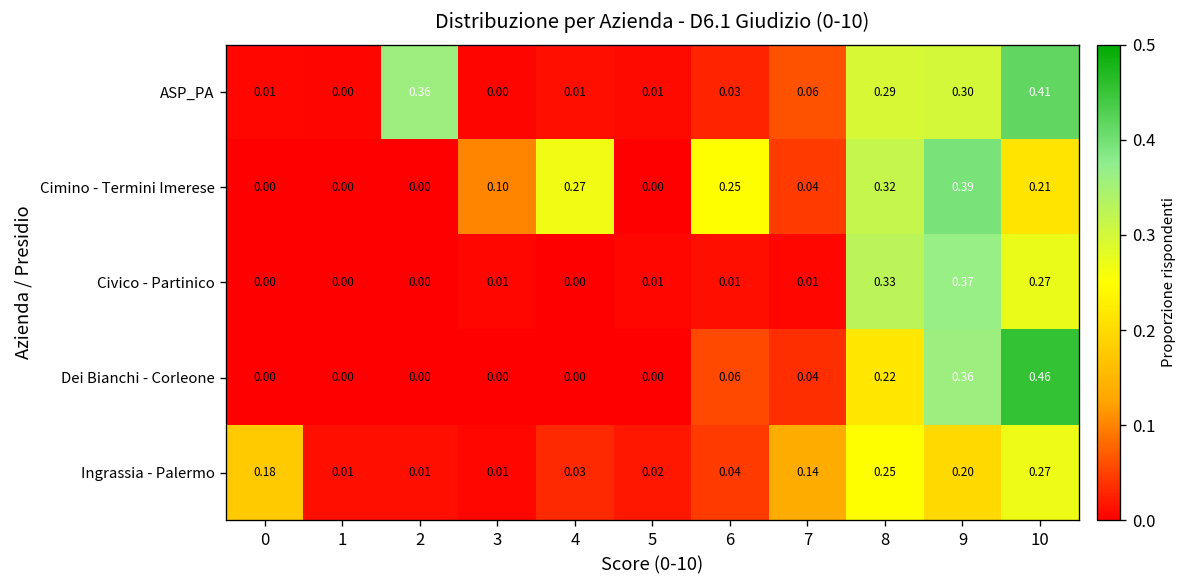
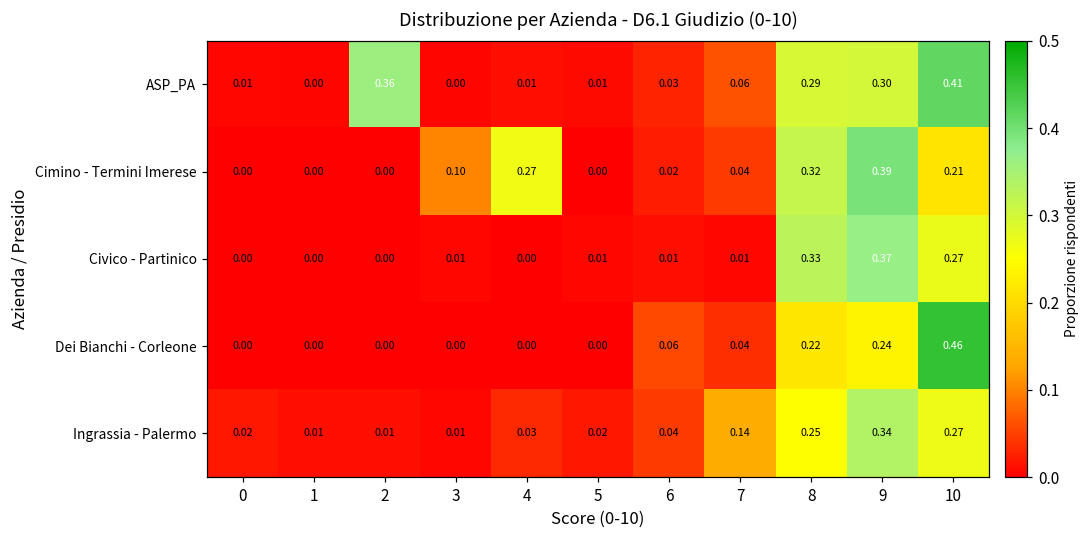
  {
    "ASP_PA": {
      "0": 0.01,
      "1": 0.00,
      "2": 0.36,
      "3": 0.00,
      "4": 0.01,
      "5": 0.01,
      "6": 0.03,
      "7": 0.06,
      "8": 0.29,
      "9": 0.30,
      "10": 0.41
    },
    "Cimino - Termini Imerese": {
      "0": 0.00,
      "1": 0.00,
      "2": 0.00,
      "3": 0.10,
      "4": 0.27,
      "5": 0.00,
-     "6": 0.25,
+     "6": 0.02,
      "7": 0.04,
      "8": 0.32,
      "9": 0.39,
      "10": 0.21
    },
    "Civico - Partinico": {
      "0": 0.00,
      "1": 0.00,
      "2": 0.00,
      "3": 0.01,
      "4": 0.00,
      "5": 0.01,
      "6": 0.01,
      "7": 0.01,
      "8": 0.33,
      "9": 0.37,
      "10": 0.27
    },
    "Dei Bianchi - Corleone": {
      "0": 0.00,
      "1": 0.00,
      "2": 0.00,
      "3": 0.00,
      "4": 0.00,
      "5": 0.00,
      "6": 0.06,
      "7": 0.04,
      "8": 0.22,
-     "9": 0.36,
+     "9": 0.24,
      "10": 0.46
    },
    "Ingrassia - Palermo": {
-     "0": 0.18,
+     "0": 0.02,
      "1": 0.01,
      "2": 0.01,
      "3": 0.01,
      "4": 0.03,
      "5": 0.02,
      "6": 0.04,
      "7": 0.14,
      "8": 0.25,
-     "9": 0.20,
+     "9": 0.34,
      "10": 0.27
    }
  }
